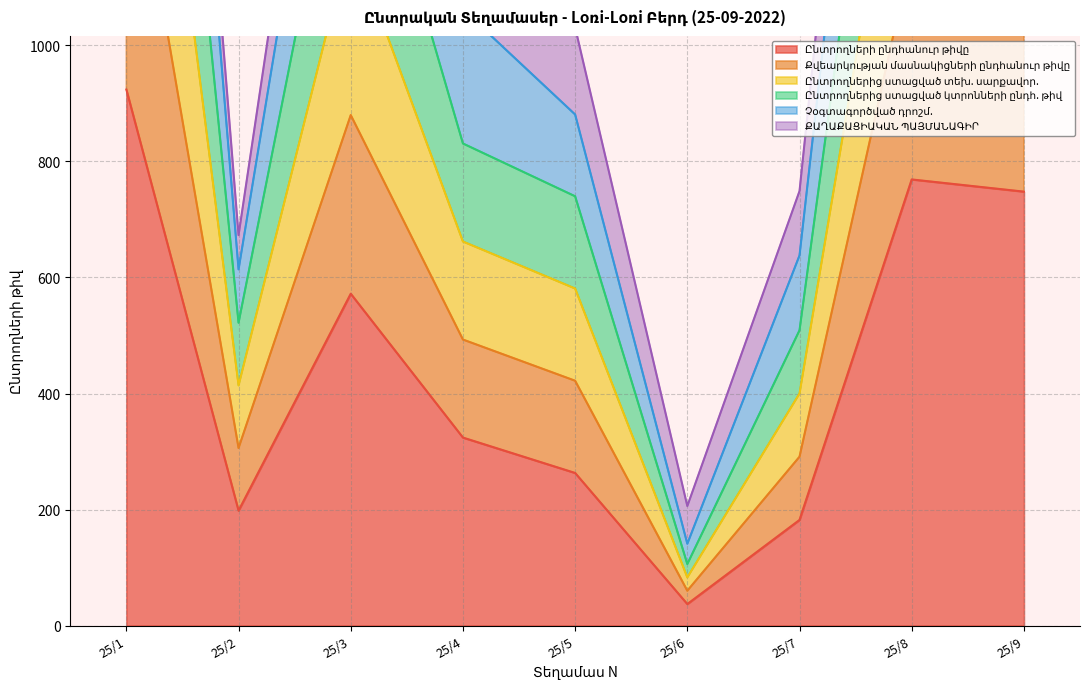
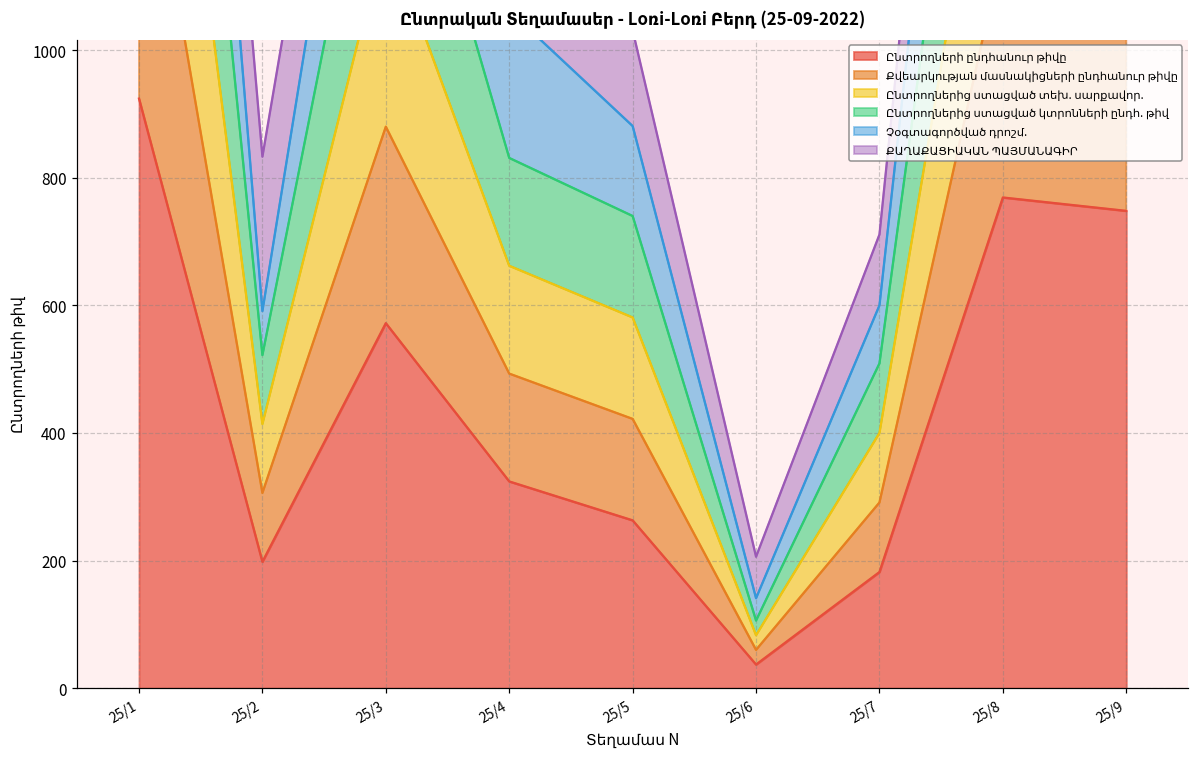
  {
    "Ընտրողներից ստացված տեխ. սարքավոր.": {
      "25/2": 110,
      "25/4": 170,
      "25/5": 160,
      "25/6": 20,
      "25/7": 110
    },
    "Ընտրողներից ստացված կտրոնների ընդհ. թիվ": {
      "25/2": 110,
      "25/4": 170,
      "25/5": 160,
      "25/6": 20,
      "25/7": 110
    },
    "Չօգտագործված դրոշմ.": {
-     "25/2": 90,
+     "25/2": 70,
      "25/5": 140,
      "25/6": 40,
-     "25/7": 130
+     "25/7": 90
    },
    "ՔԱՂԱՔԱՑԻԱԿԱՆ ՊԱՅՄԱՆԱԳԻՐ": {
-     "25/2": 60,
+     "25/2": 240,
      "25/6": 70,
      "25/7": 110
    }
  }
